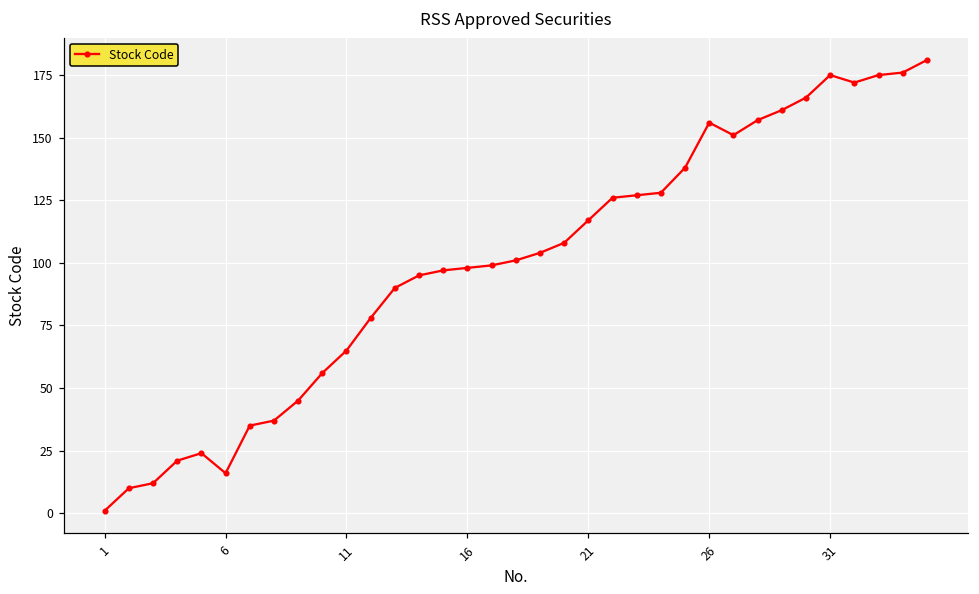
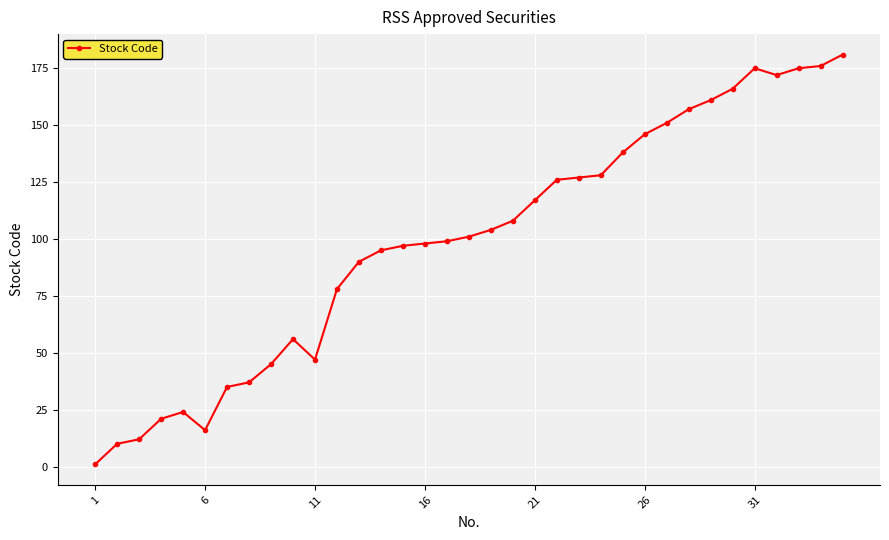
  {
    "1": 1,
    "6": 16,
-   "11": 65,
+   "11": 47,
    "16": 98,
    "21": 117,
-   "26": 156,
+   "26": 146,
    "31": 175
  }
